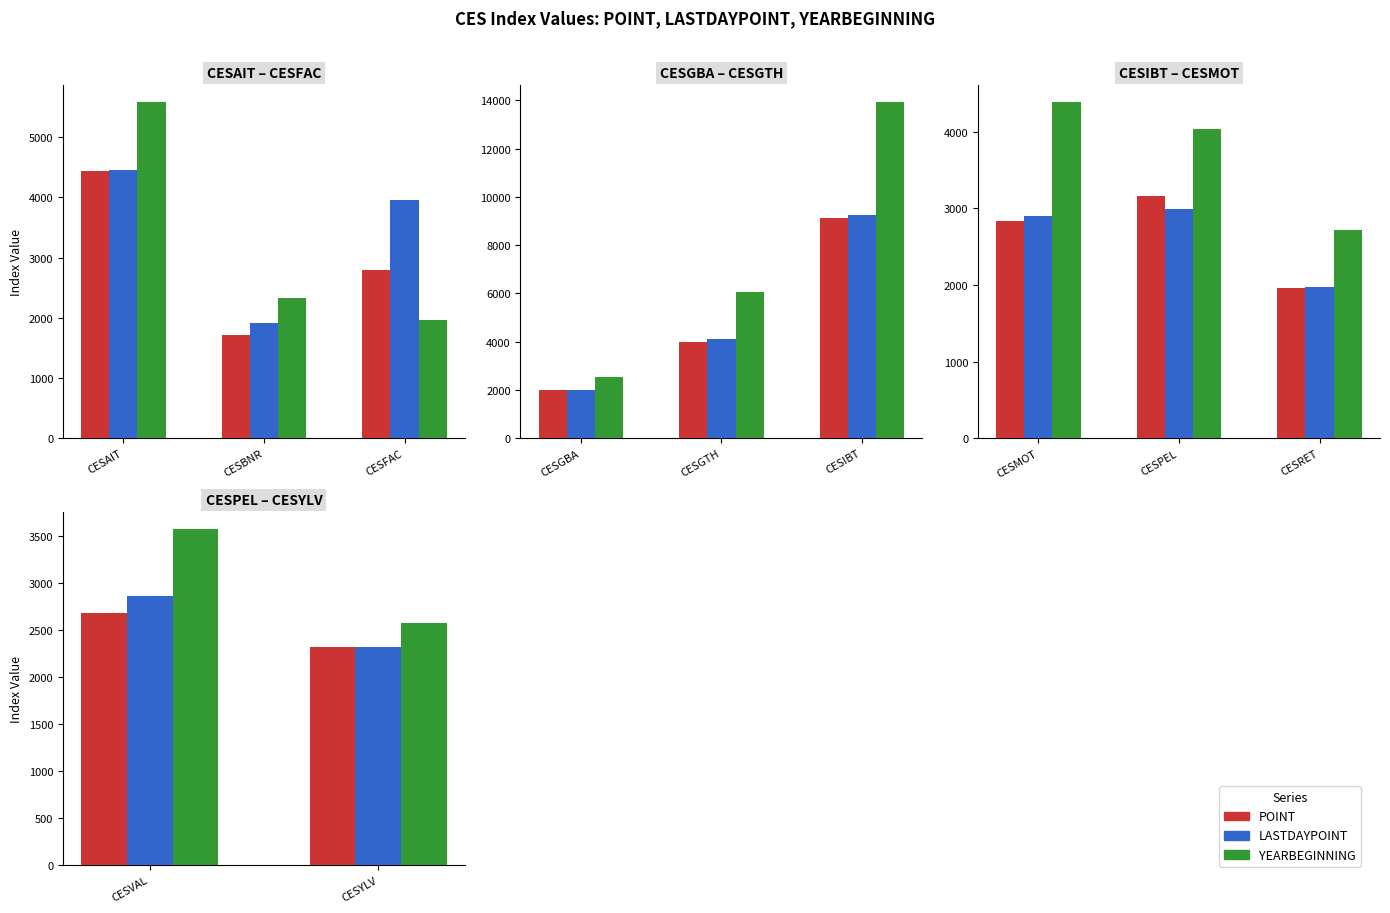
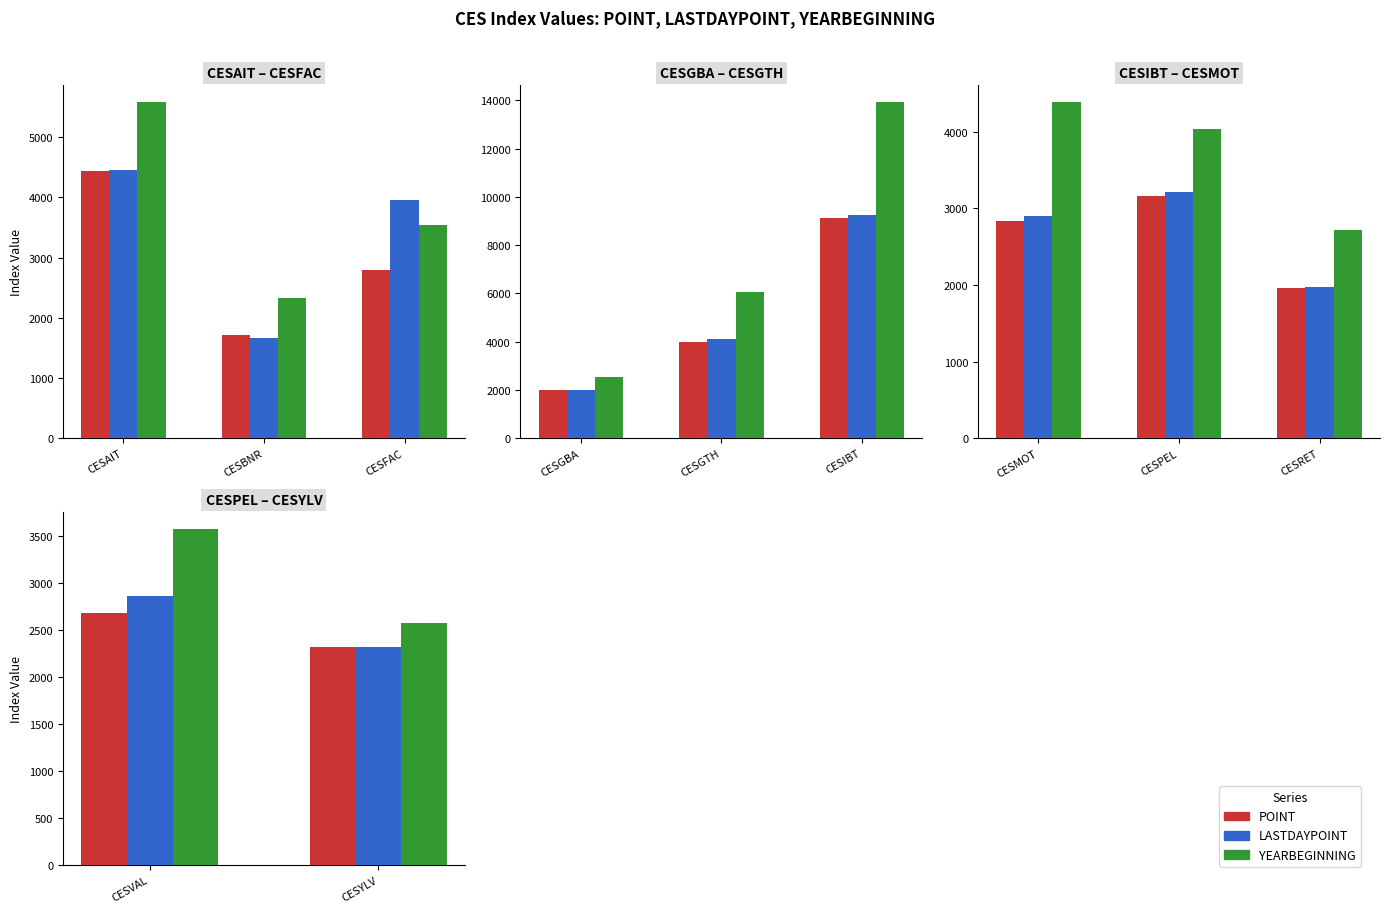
  {
    "CESAIT – CESFAC": {
      "POINT": {
        "CESAIT": 4400,
        "CESBNR": 1700,
        "CESFAC": 2800
      },
      "LASTDAYPOINT": {
        "CESAIT": 4400,
-       "CESBNR": 1900,
+       "CESBNR": 1700,
        "CESFAC": 4000
      },
      "YEARBEGINNING": {
        "CESAIT": 5600,
        "CESBNR": 2300,
-       "CESFAC": 2000
+       "CESFAC": 3500
      }
    },
    "CESGBA – CESGTH": {
      "POINT": {
        "CESGBA": 2000,
        "CESGTH": 4000,
        "CESIBT": 9100
      },
      "LASTDAYPOINT": {
        "CESGBA": 2000,
        "CESGTH": 4100,
        "CESIBT": 9300
      },
      "YEARBEGINNING": {
        "CESGBA": 2500,
        "CESGTH": 6000,
        "CESIBT": 13900
      }
    },
    "CESIBT – CESMOT": {
      "POINT": {
        "CESMOT": 2800,
        "CESPEL": 3200,
        "CESRET": 2000
      },
      "LASTDAYPOINT": {
        "CESMOT": 2900,
-       "CESPEL": 3000,
+       "CESPEL": 3200,
        "CESRET": 2000
      },
      "YEARBEGINNING": {
        "CESMOT": 4400,
        "CESPEL": 4000,
        "CESRET": 2700
      }
    },
    "CESPEL – CESYLV": {
      "POINT": {
        "CESVAL": 2700,
        "CESYLV": 2300
      },
      "LASTDAYPOINT": {
        "CESVAL": 2900,
        "CESYLV": 2300
      },
      "YEARBEGINNING": {
        "CESVAL": 3600,
        "CESYLV": 2600
      }
    }
  }
